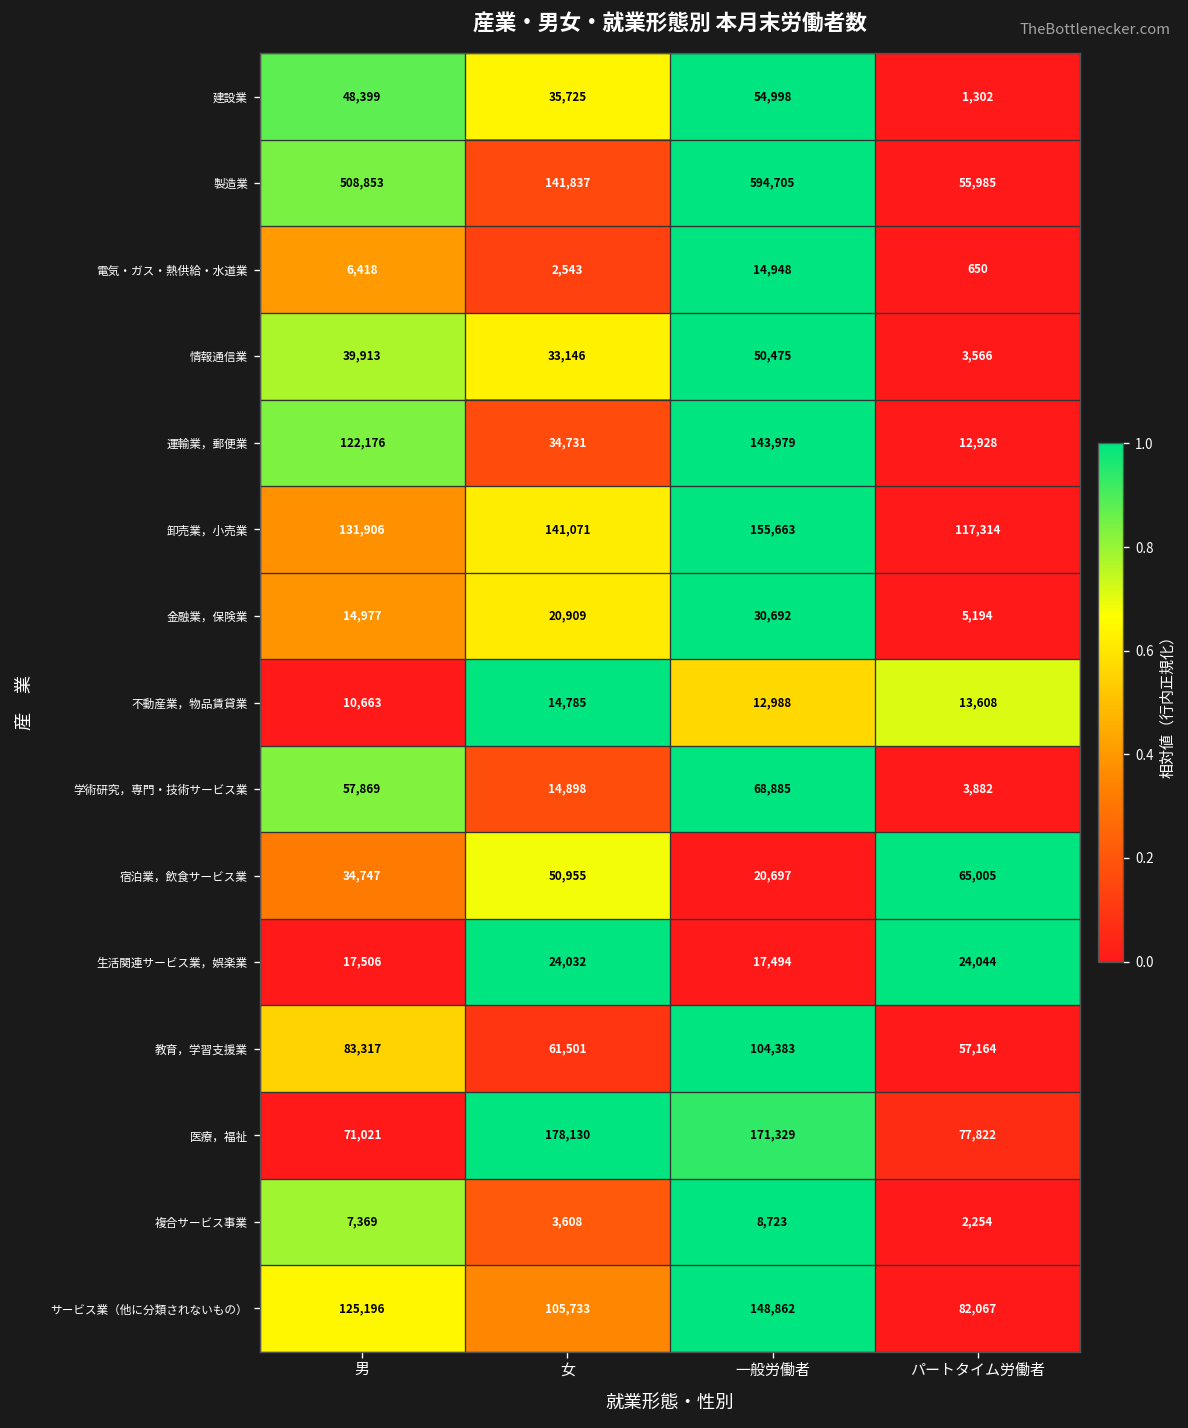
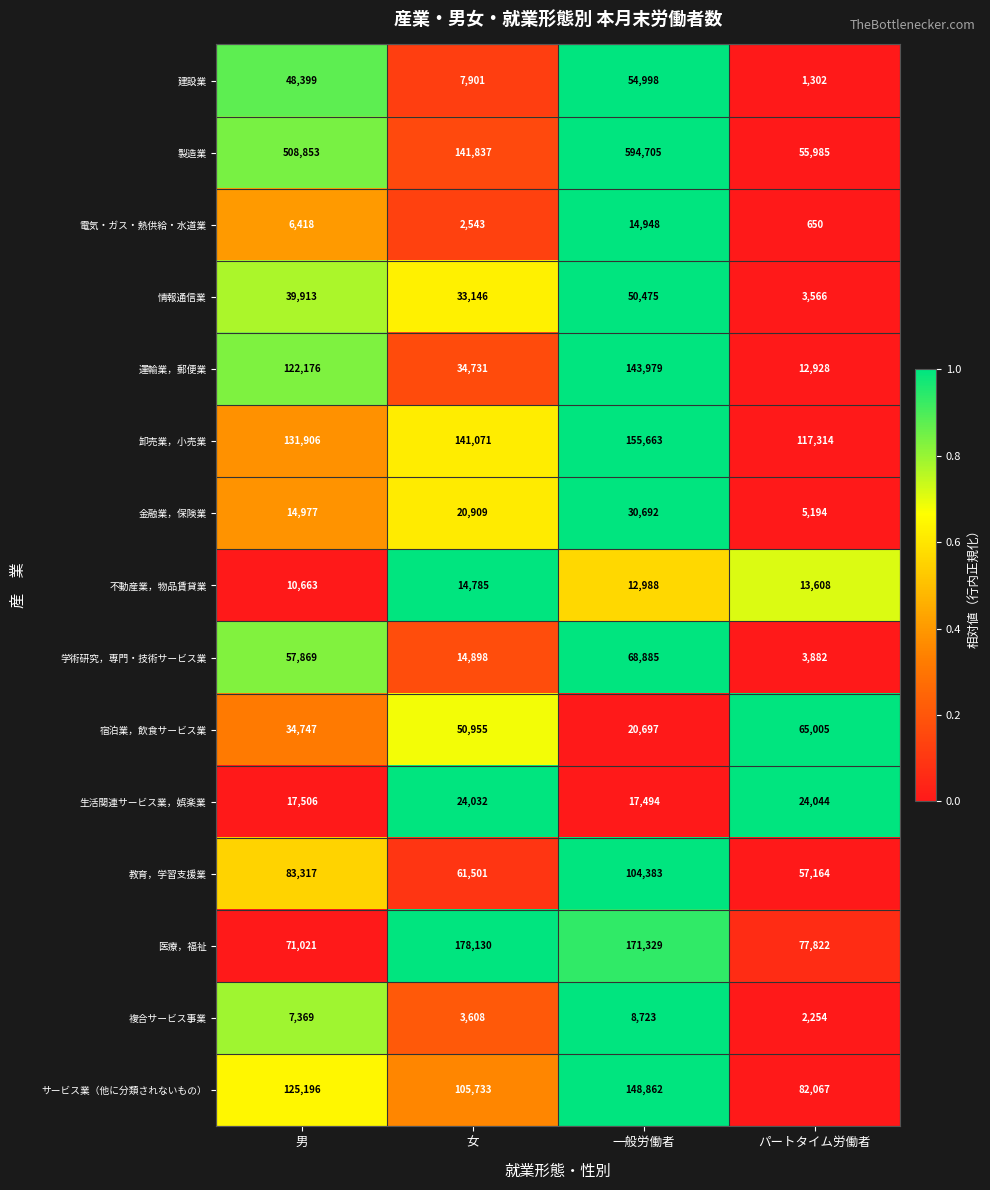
  {
    "建設業": {
      "男": "48,399",
-     "女": "35,725",
+     "女": "7,901",
      "一般労働者": "54,998",
      "パートタイム労働者": "1,302"
    },
    "製造業": {
      "男": "508,853",
      "女": "141,837",
      "一般労働者": "594,705",
      "パートタイム労働者": "55,985"
    },
    "電気・ガス・熱供給・水道業": {
      "男": "6,418",
      "女": "2,543",
      "一般労働者": "14,948",
      "パートタイム労働者": "650"
    },
    "情報通信業": {
      "男": "39,913",
      "女": "33,146",
      "一般労働者": "50,475",
      "パートタイム労働者": "3,566"
    },
    "運輸業，郵便業": {
      "男": "122,176",
      "女": "34,731",
      "一般労働者": "143,979",
      "パートタイム労働者": "12,928"
    },
    "卸売業，小売業": {
      "男": "131,906",
      "女": "141,071",
      "一般労働者": "155,663",
      "パートタイム労働者": "117,314"
    },
    "金融業，保険業": {
      "男": "14,977",
      "女": "20,909",
      "一般労働者": "30,692",
      "パートタイム労働者": "5,194"
    },
    "不動産業，物品賃貸業": {
      "男": "10,663",
      "女": "14,785",
      "一般労働者": "12,988",
      "パートタイム労働者": "13,608"
    },
    "学術研究，専門・技術サービス業": {
      "男": "57,869",
      "女": "14,898",
      "一般労働者": "68,885",
      "パートタイム労働者": "3,882"
    },
    "宿泊業，飲食サービス業": {
      "男": "34,747",
      "女": "50,955",
      "一般労働者": "20,697",
      "パートタイム労働者": "65,005"
    },
    "生活関連サービス業，娯楽業": {
      "男": "17,506",
      "女": "24,032",
      "一般労働者": "17,494",
      "パートタイム労働者": "24,044"
    },
    "教育，学習支援業": {
      "男": "83,317",
      "女": "61,501",
      "一般労働者": "104,383",
      "パートタイム労働者": "57,164"
    },
    "医療，福祉": {
      "男": "71,021",
      "女": "178,130",
      "一般労働者": "171,329",
      "パートタイム労働者": "77,822"
    },
    "複合サービス事業": {
      "男": "7,369",
      "女": "3,608",
      "一般労働者": "8,723",
      "パートタイム労働者": "2,254"
    },
    "サービス業（他に分類されないもの）": {
      "男": "125,196",
      "女": "105,733",
      "一般労働者": "148,862",
      "パートタイム労働者": "82,067"
    }
  }
